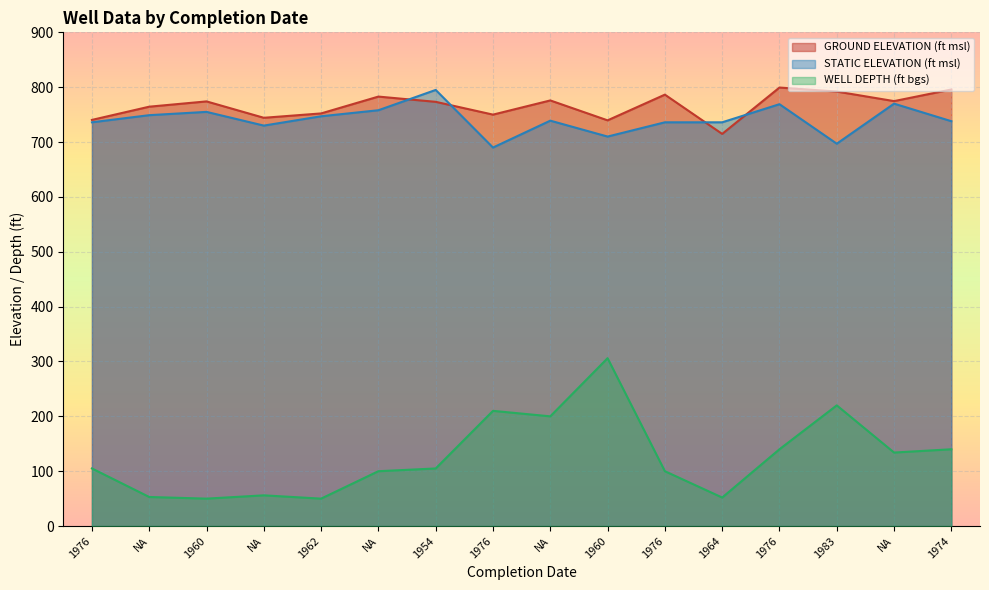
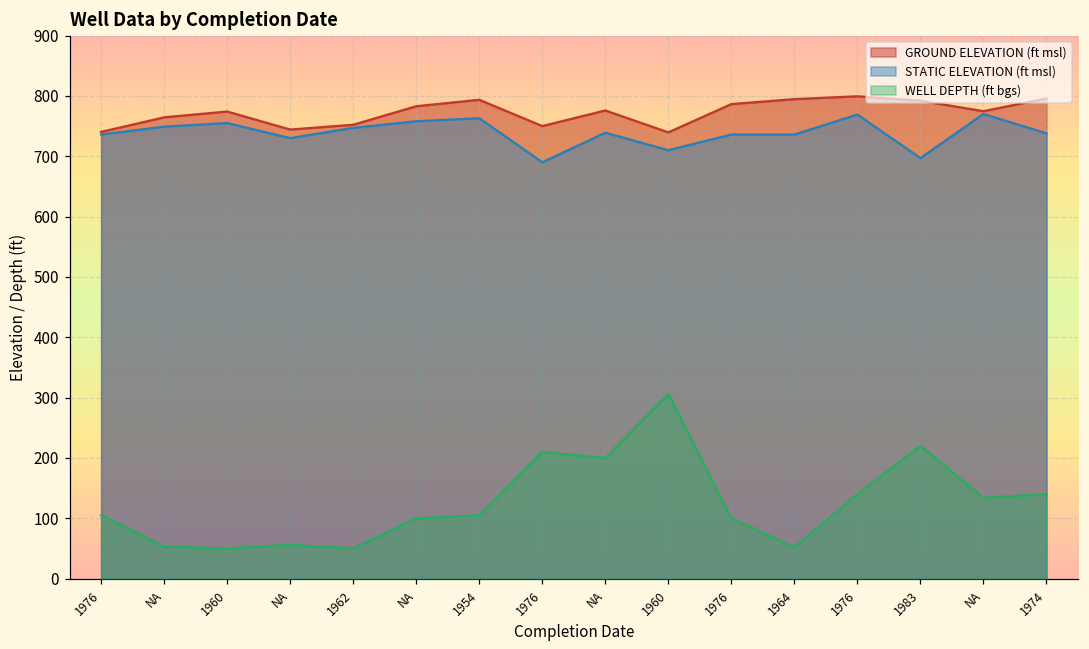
  {
    "GROUND ELEVATION (ft msl)": {
      "1962": 750,
-     "1954": 770,
-     "1964": 710,
+     "1954": 790,
+     "1964": 790,
      "1983": 790
    },
    "STATIC ELEVATION (ft msl)": {
      "1962": 750,
-     "1954": 800,
+     "1954": 760,
      "1964": 740,
      "1983": 700,
      "1974": 740
    },
    "WELL DEPTH (ft bgs)": {
      "1962": 50,
      "1954": 110,
      "1964": 50,
      "1983": 220,
      "1974": 140
    }
  }
